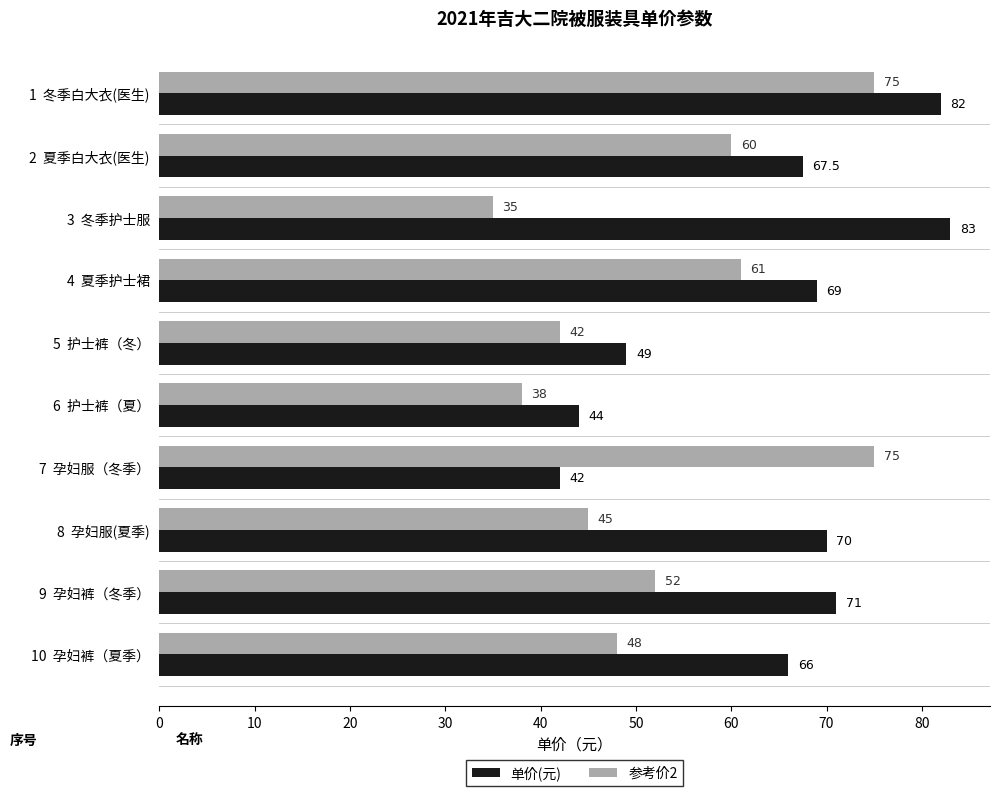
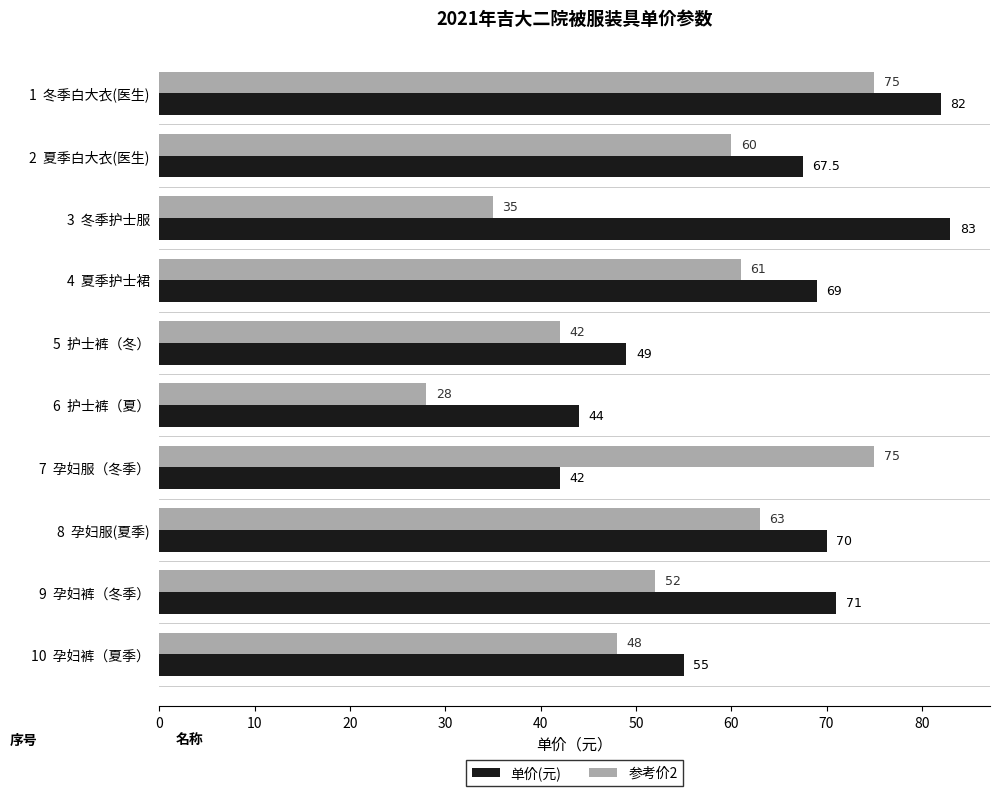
  {
    "单价(元)": {
      "1 冬季白大衣(医生)": 82,
      "2 夏季白大衣(医生)": 67.5,
      "3 冬季护士服": 83,
      "4 夏季护士裙": 69,
      "5 护士裤（冬）": 49,
      "6 护士裤（夏）": 44,
      "7 孕妇服（冬季）": 42,
      "8 孕妇服(夏季)": 70,
      "9 孕妇裤（冬季）": 71,
-     "10 孕妇裤（夏季）": 66
+     "10 孕妇裤（夏季）": 55
    },
    "参考价2": {
      "1 冬季白大衣(医生)": 75,
      "2 夏季白大衣(医生)": 60,
      "3 冬季护士服": 35,
      "4 夏季护士裙": 61,
      "5 护士裤（冬）": 42,
-     "6 护士裤（夏）": 38,
+     "6 护士裤（夏）": 28,
      "7 孕妇服（冬季）": 75,
-     "8 孕妇服(夏季)": 45,
+     "8 孕妇服(夏季)": 63,
      "9 孕妇裤（冬季）": 52,
      "10 孕妇裤（夏季）": 48
    }
  }
